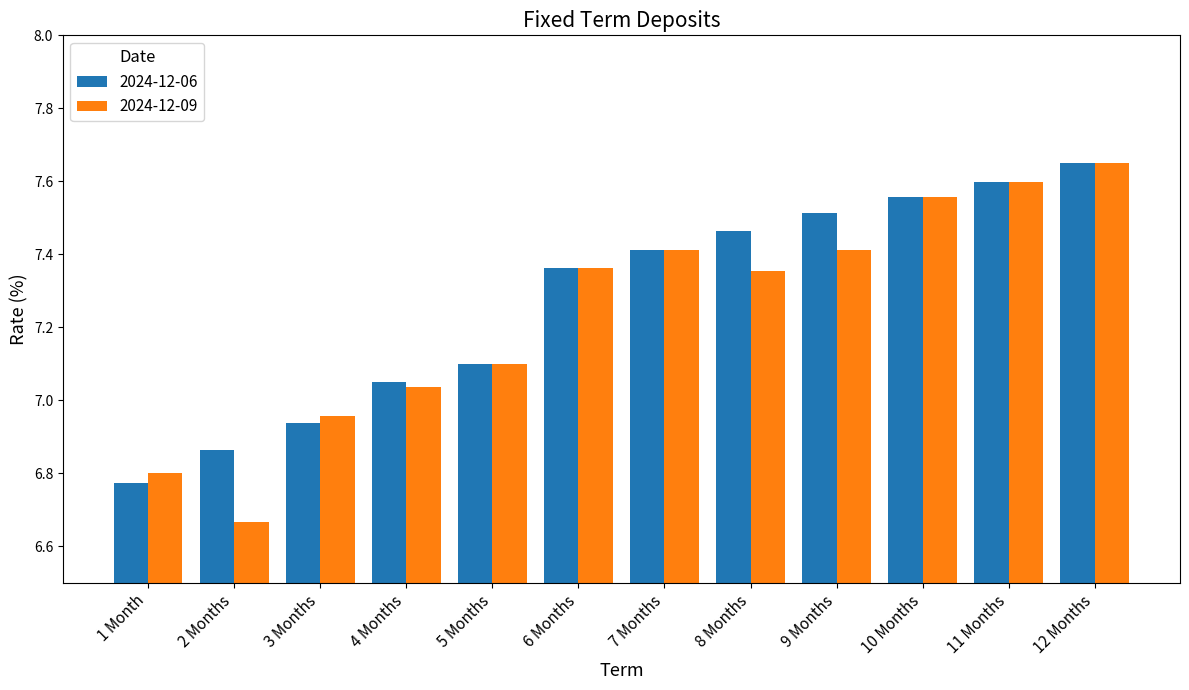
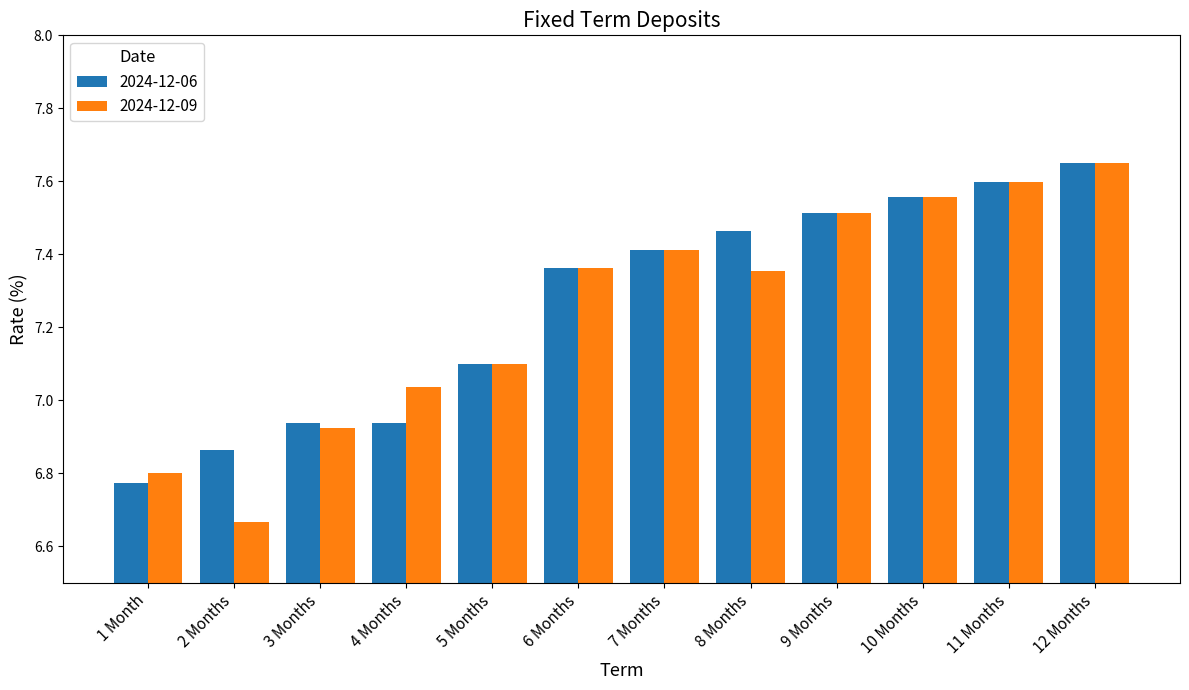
  {
    "2024-12-06": {
      "1 Month": 6.77,
      "2 Months": 6.86,
      "3 Months": 6.94,
-     "4 Months": 7.05,
+     "4 Months": 6.94,
      "5 Months": 7.10,
      "6 Months": 7.36,
      "7 Months": 7.41,
      "8 Months": 7.46,
      "9 Months": 7.51,
      "10 Months": 7.56,
      "11 Months": 7.60,
      "12 Months": 7.65
    },
    "2024-12-09": {
      "1 Month": 6.80,
      "2 Months": 6.67,
-     "3 Months": 6.96,
+     "3 Months": 6.93,
      "4 Months": 7.04,
      "5 Months": 7.10,
      "6 Months": 7.36,
      "7 Months": 7.41,
      "8 Months": 7.35,
-     "9 Months": 7.41,
+     "9 Months": 7.51,
      "10 Months": 7.56,
      "11 Months": 7.60,
      "12 Months": 7.65
    }
  }
